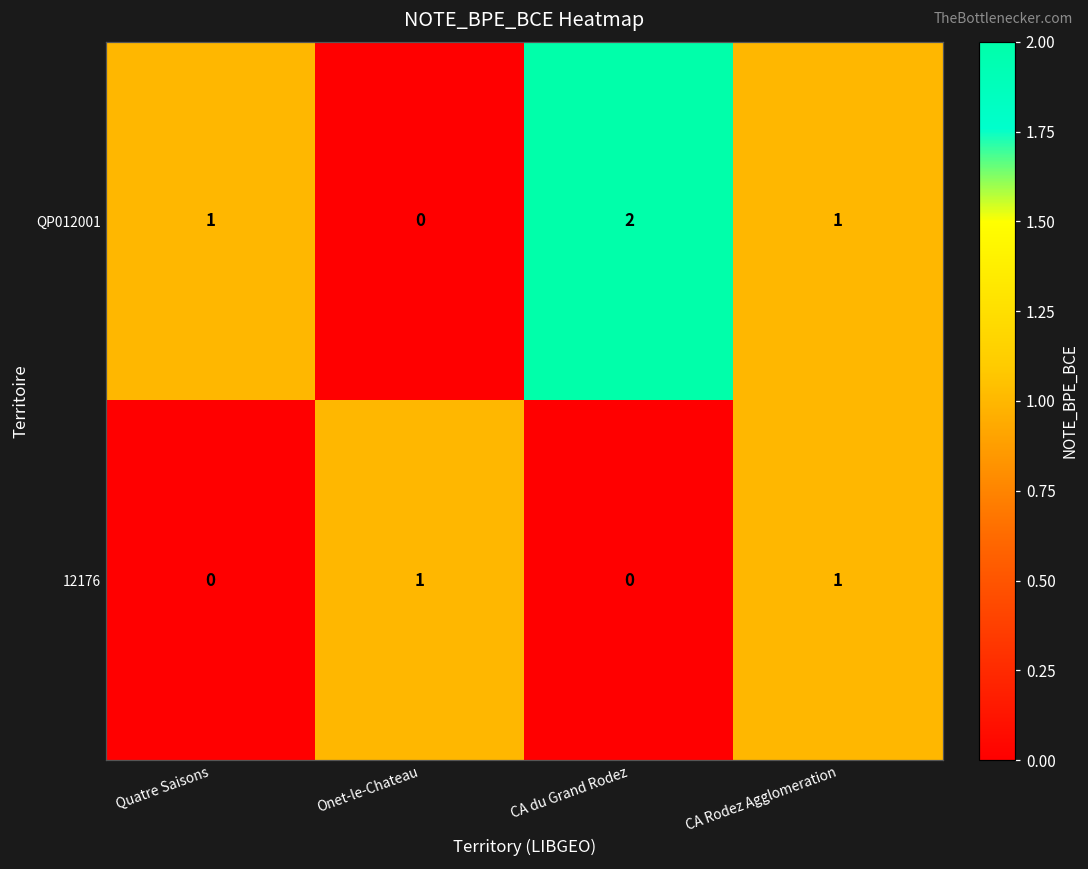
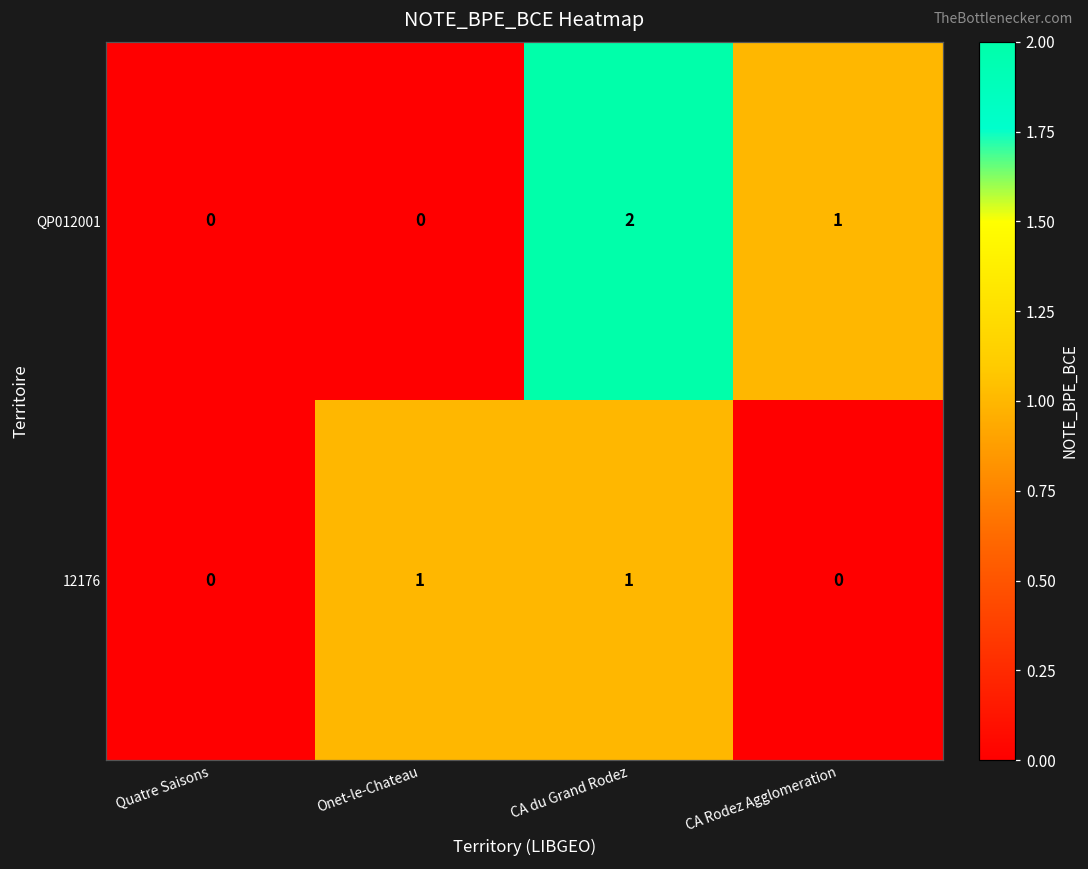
  {
    "QP012001": {
-     "Quatre Saisons": 1,
+     "Quatre Saisons": 0,
      "Onet-le-Chateau": 0,
      "CA du Grand Rodez": 2,
      "CA Rodez Agglomeration": 1
    },
    "12176": {
      "Quatre Saisons": 0,
      "Onet-le-Chateau": 1,
-     "CA du Grand Rodez": 0,
-     "CA Rodez Agglomeration": 1
+     "CA du Grand Rodez": 1,
+     "CA Rodez Agglomeration": 0
    }
  }
